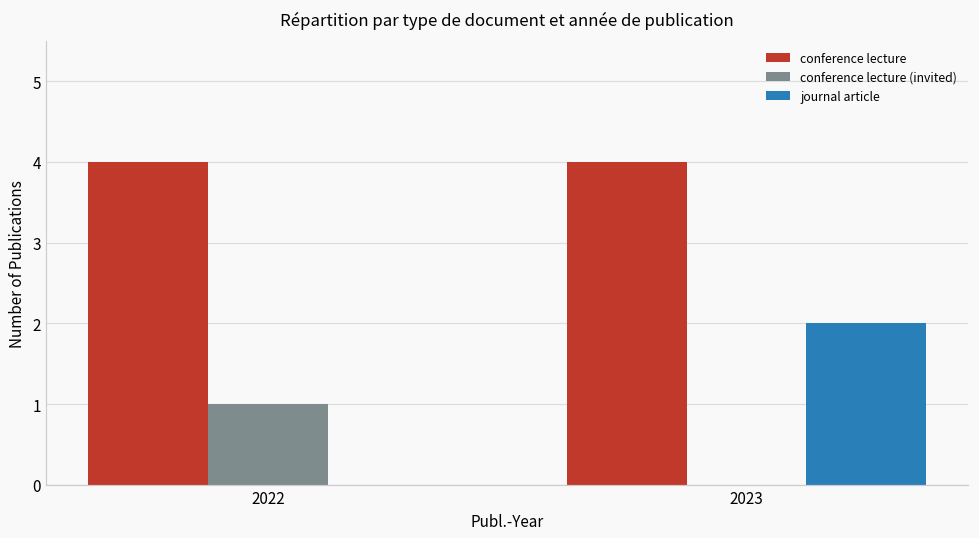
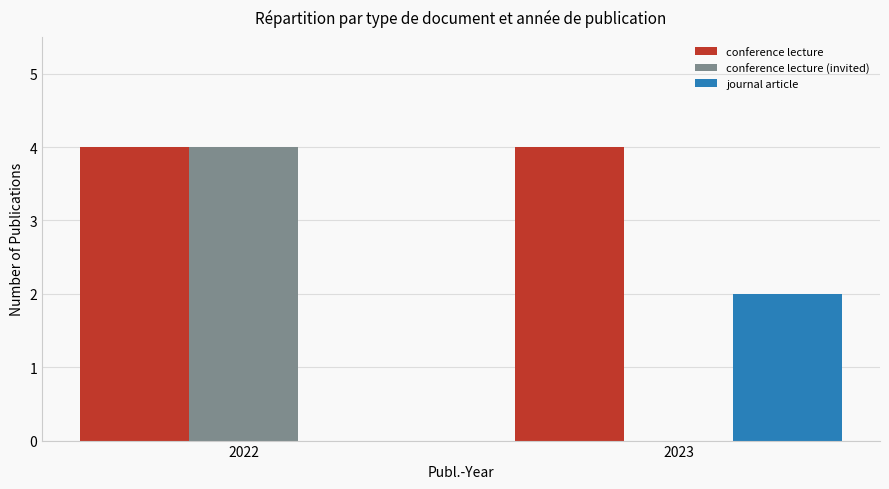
  {
    "conference lecture": {
      "2022": 4,
      "2023": 4
    },
    "conference lecture (invited)": {
-     "2022": 1,
+     "2022": 4,
      "2023": 0
    },
    "journal article": {
      "2022": 0,
      "2023": 2
    }
  }
